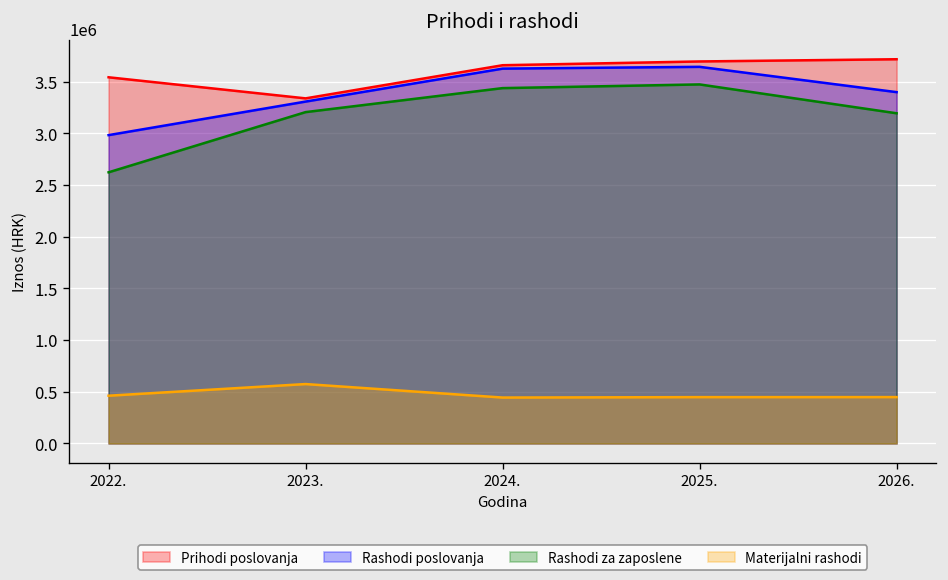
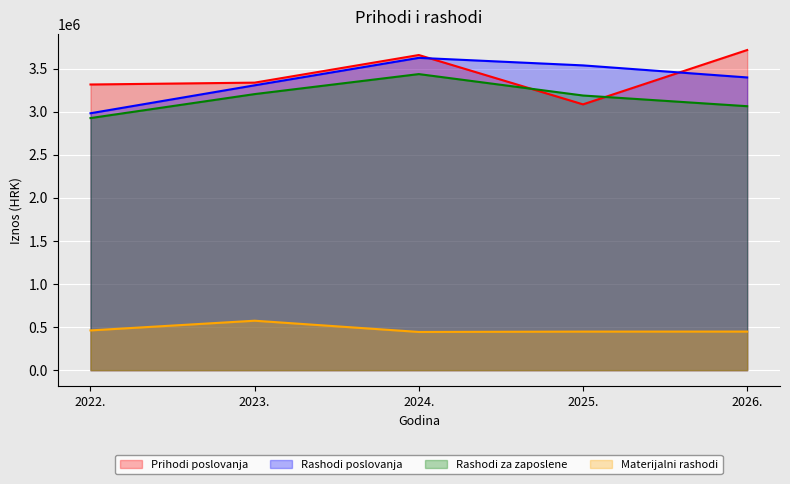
  {
    "Prihodi poslovanja": {
-     "2022.": 3500000,
+     "2022.": 3300000,
      "2023.": 3300000,
      "2024.": 3700000,
-     "2025.": 3700000,
+     "2025.": 3100000,
      "2026.": 3700000
    },
    "Rashodi poslovanja": {
      "2022.": 3000000,
      "2023.": 3300000,
      "2024.": 3600000,
-     "2025.": 3600000,
+     "2025.": 3500000,
      "2026.": 3400000
    },
    "Rashodi za zaposlene": {
-     "2022.": 2600000,
+     "2022.": 2900000,
      "2023.": 3200000,
      "2024.": 3400000,
-     "2025.": 3500000,
-     "2026.": 3200000
+     "2025.": 3200000,
+     "2026.": 3100000
    },
    "Materijalni rashodi": {
      "2022.": 500000,
      "2023.": 600000,
      "2024.": 400000,
      "2025.": 400000,
      "2026.": 400000
    }
  }
